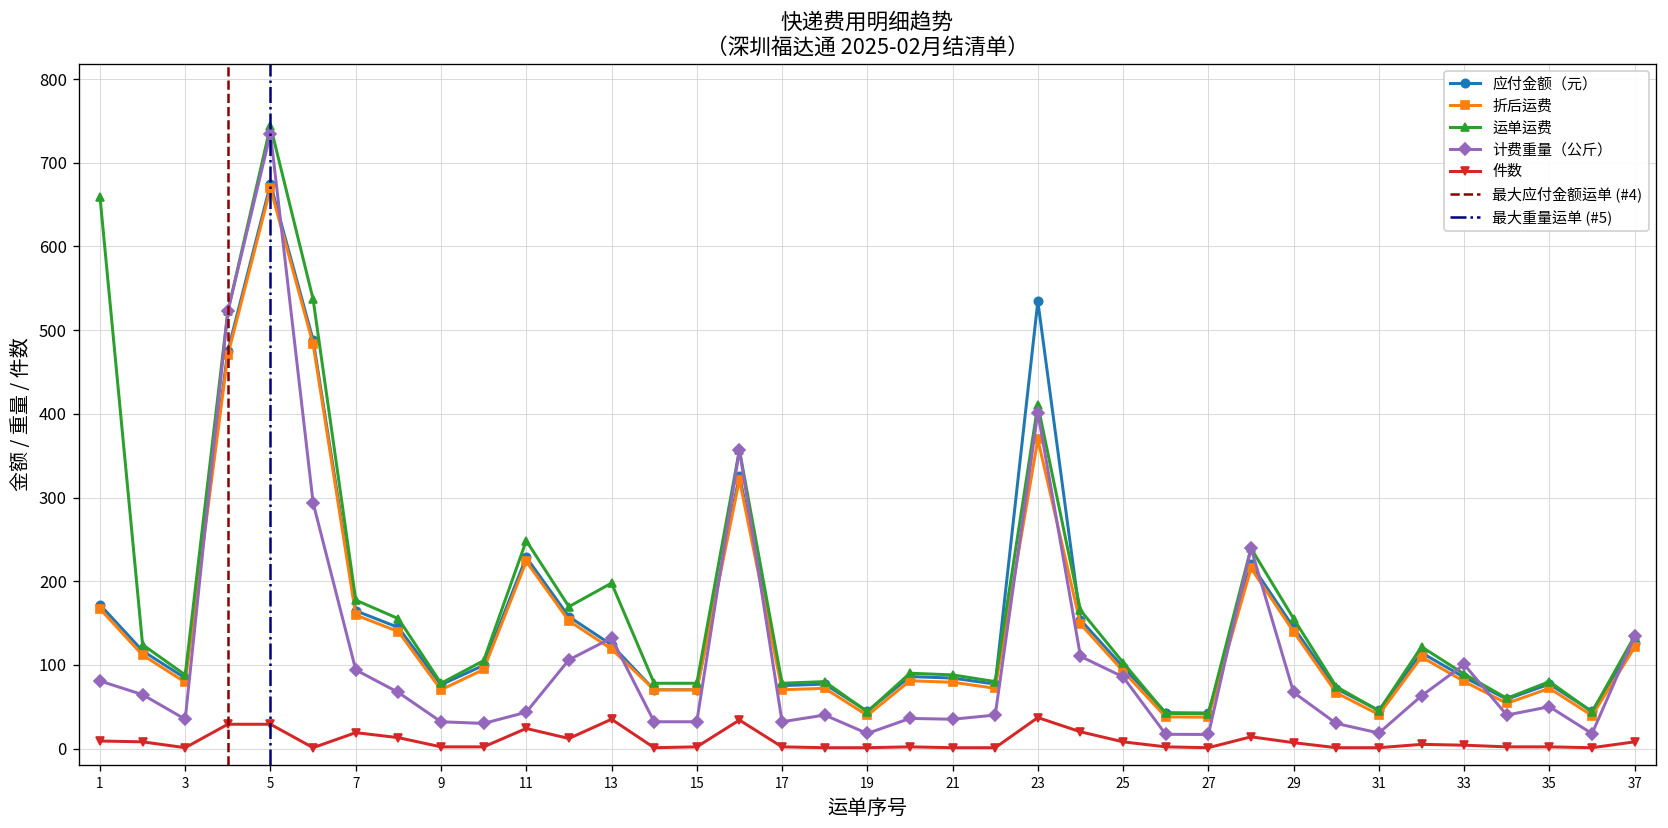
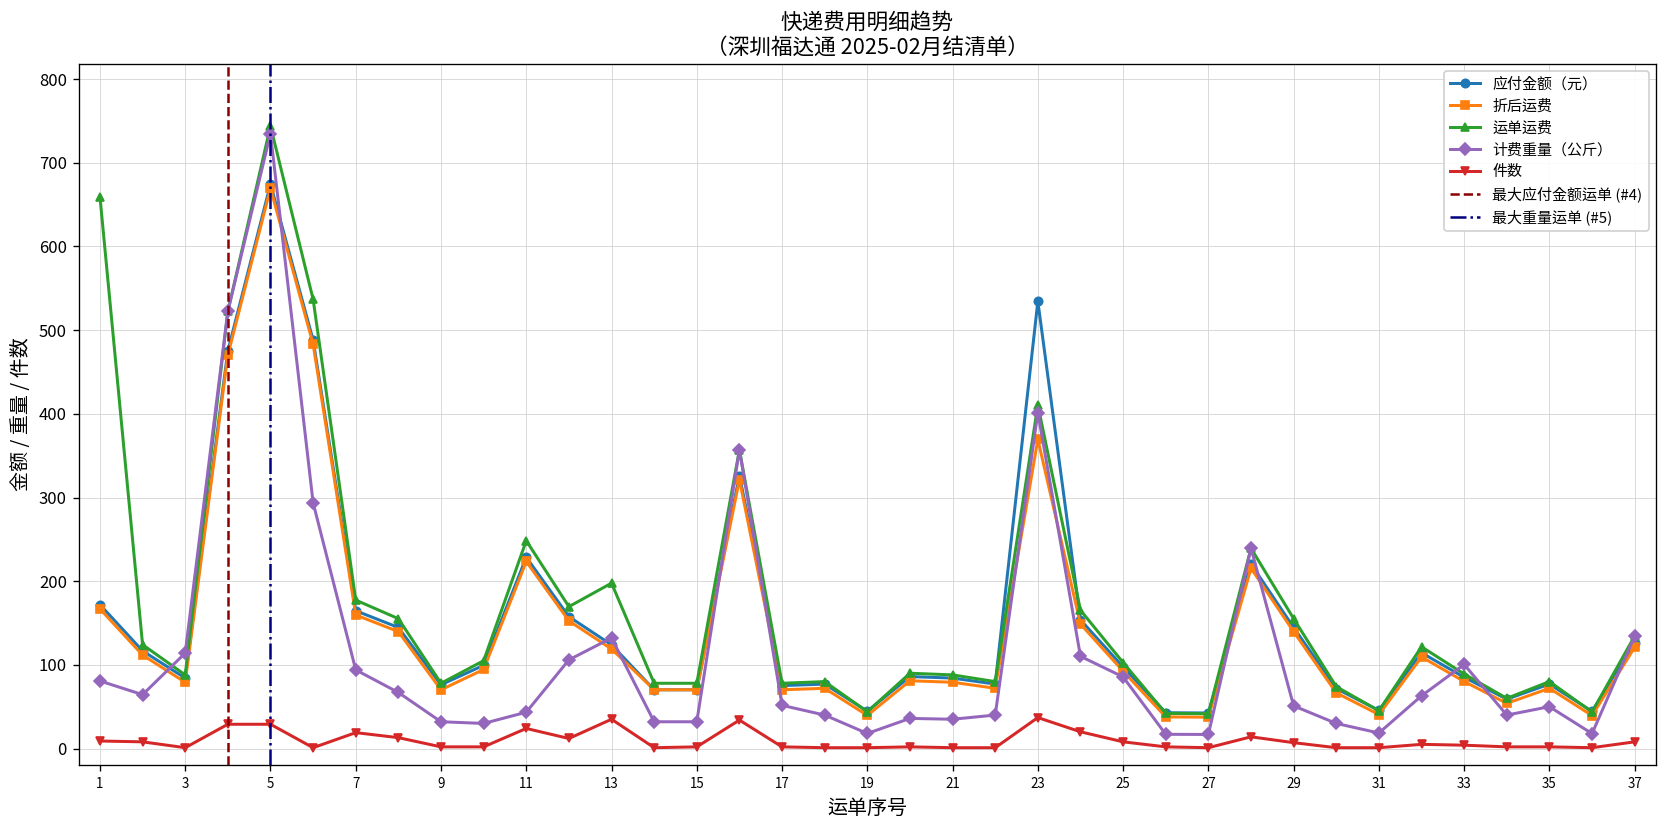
  {
    "应付金额（元）": {
      "1": 170,
      "3": 80,
      "5": 670,
      "7": 160,
      "11": 230,
      "13": 120,
      "21": 80,
      "23": 530,
      "25": 100,
      "29": 140,
      "33": 90,
      "37": 130
    },
    "折后运费": {
      "1": 170,
      "3": 80,
      "5": 670,
      "7": 160,
      "9": 70,
      "11": 220,
      "13": 120,
      "17": 70,
      "19": 40,
      "21": 80,
      "23": 370,
      "25": 90,
      "27": 40,
      "29": 140,
      "31": 40,
      "33": 80,
      "35": 70,
      "37": 120
    },
    "运单运费": {
      "1": 660,
      "3": 90,
      "5": 740,
      "7": 180,
      "11": 250,
      "13": 200,
      "15": 80,
      "21": 90,
      "23": 410,
      "25": 100,
      "29": 160,
      "33": 90
    },
    "计费重量（公斤）": {
      "1": 80,
-     "3": 40,
+     "3": 110,
      "5": 740,
      "7": 90,
      "9": 30,
      "11": 40,
      "13": 130,
      "15": 30,
-     "17": 30,
+     "17": 50,
      "19": 20,
      "21": 40,
      "23": 400,
      "25": 90,
      "27": 20,
-     "29": 70,
+     "29": 50,
      "31": 20,
      "33": 100,
      "35": 50
    },
    "件数": {
      "1": 10,
      "3": 0,
      "5": 30,
      "7": 20,
      "9": 0,
      "11": 20,
      "13": 40,
      "15": 0,
      "17": 0,
      "19": 0,
      "21": 0,
      "23": 40,
      "25": 10,
      "27": 0,
      "29": 10,
      "31": 0,
      "33": 0,
      "35": 0,
      "37": 10
    }
  }
